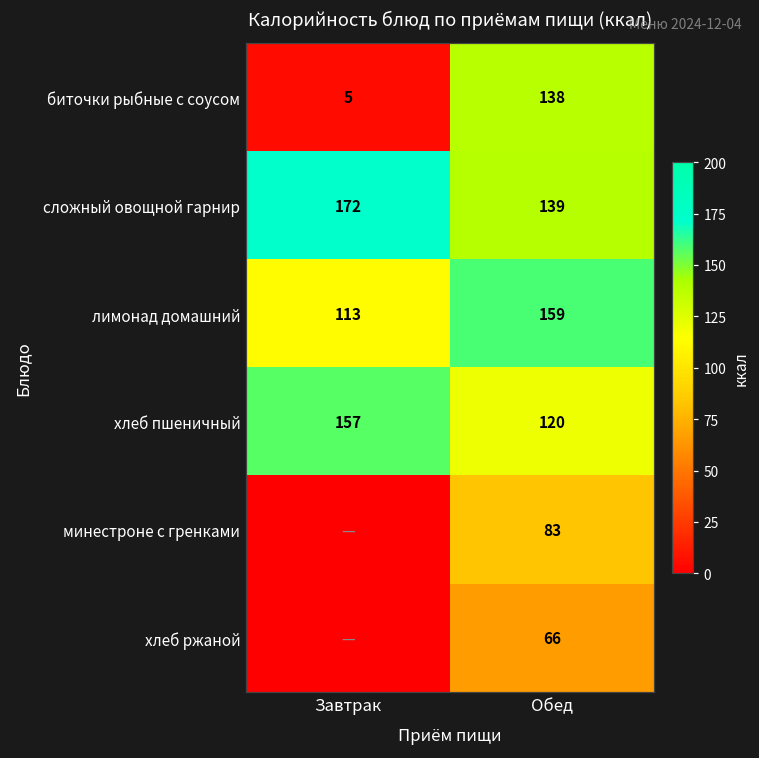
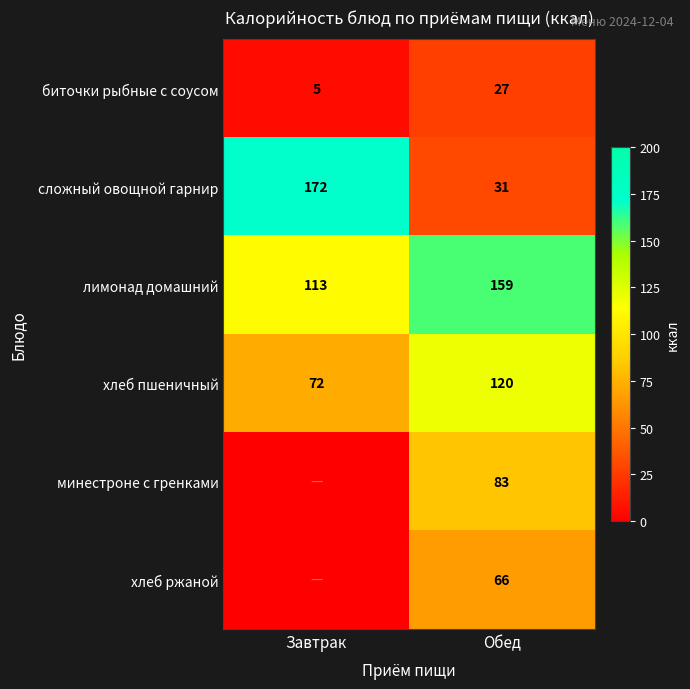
  {
    "биточки рыбные с соусом": {
      "Завтрак": 5,
-     "Обед": 138
+     "Обед": 27
    },
    "сложный овощной гарнир": {
      "Завтрак": 172,
-     "Обед": 139
+     "Обед": 31
    },
    "лимонад домашний": {
      "Завтрак": 113,
      "Обед": 159
    },
    "хлеб пшеничный": {
-     "Завтрак": 157,
+     "Завтрак": 72,
      "Обед": 120
    },
    "минестроне с гренками": {
      "Обед": 83
    },
    "хлеб ржаной": {
      "Обед": 66
    }
  }
